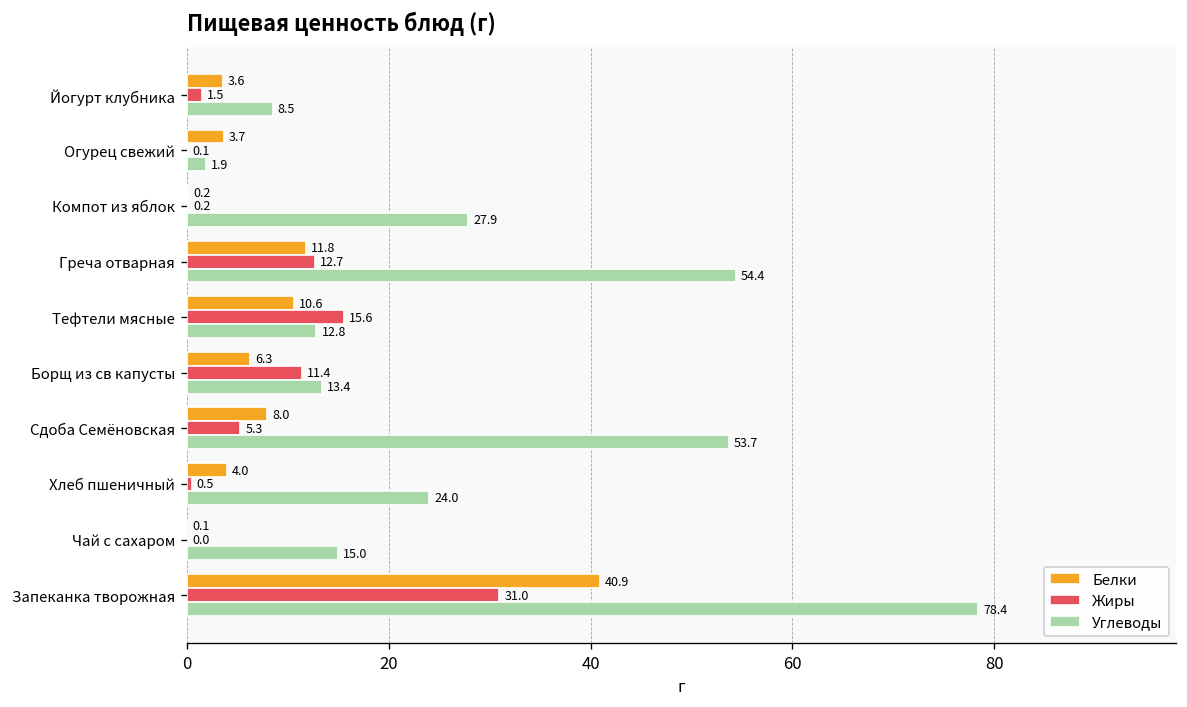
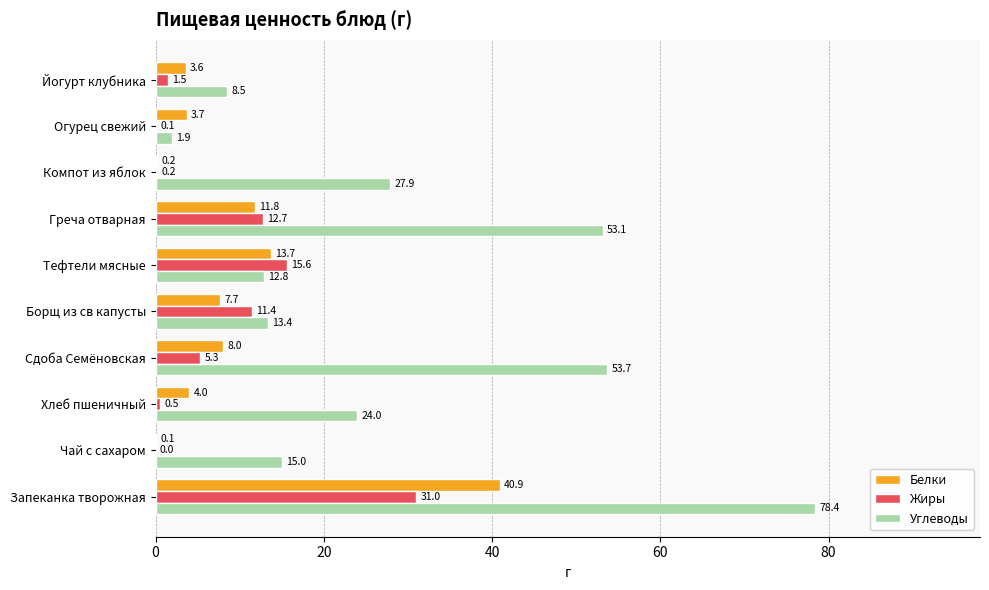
  {
    "Белки": {
      "Йогурт клубника": 3.6,
      "Огурец свежий": 3.7,
      "Компот из яблок": 0.2,
      "Греча отварная": 11.8,
-     "Тефтели мясные": 10.6,
-     "Борщ из св капусты": 6.3,
+     "Тефтели мясные": 13.7,
+     "Борщ из св капусты": 7.7,
      "Сдоба Семёновская": 8.0,
      "Хлеб пшеничный": 4.0,
      "Чай с сахаром": 0.1,
      "Запеканка творожная": 40.9
    },
    "Жиры": {
      "Йогурт клубника": 1.5,
      "Огурец свежий": 0.1,
      "Компот из яблок": 0.2,
      "Греча отварная": 12.7,
      "Тефтели мясные": 15.6,
      "Борщ из св капусты": 11.4,
      "Сдоба Семёновская": 5.3,
      "Хлеб пшеничный": 0.5,
      "Чай с сахаром": 0.0,
      "Запеканка творожная": 31.0
    },
    "Углеводы": {
      "Йогурт клубника": 8.5,
      "Огурец свежий": 1.9,
      "Компот из яблок": 27.9,
-     "Греча отварная": 54.4,
+     "Греча отварная": 53.1,
      "Тефтели мясные": 12.8,
      "Борщ из св капусты": 13.4,
      "Сдоба Семёновская": 53.7,
      "Хлеб пшеничный": 24.0,
      "Чай с сахаром": 15.0,
      "Запеканка творожная": 78.4
    }
  }
